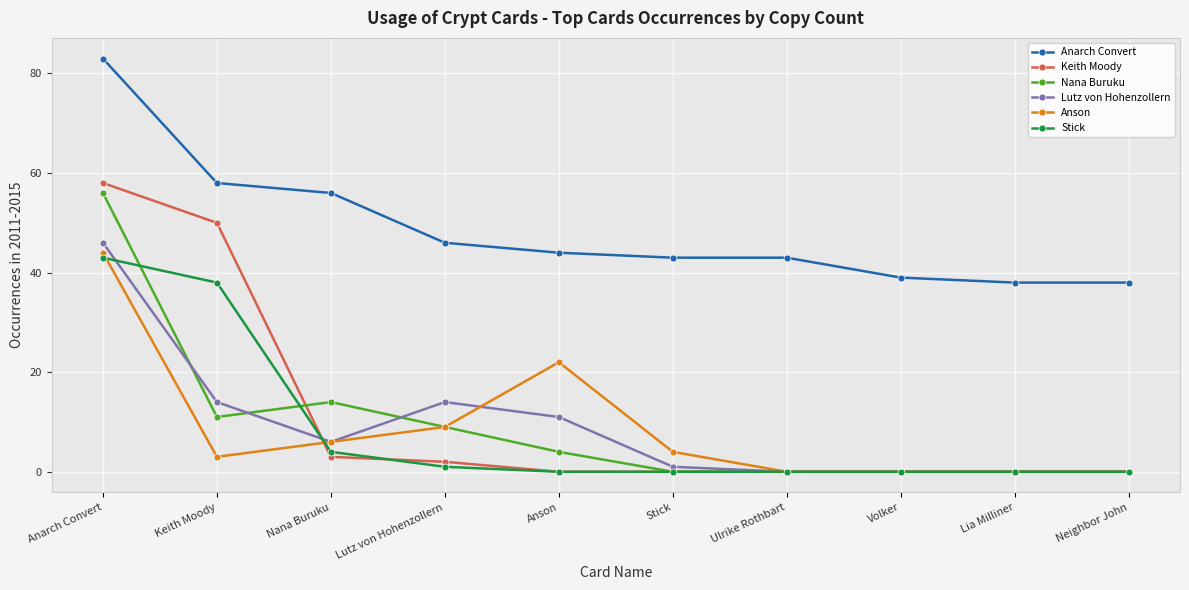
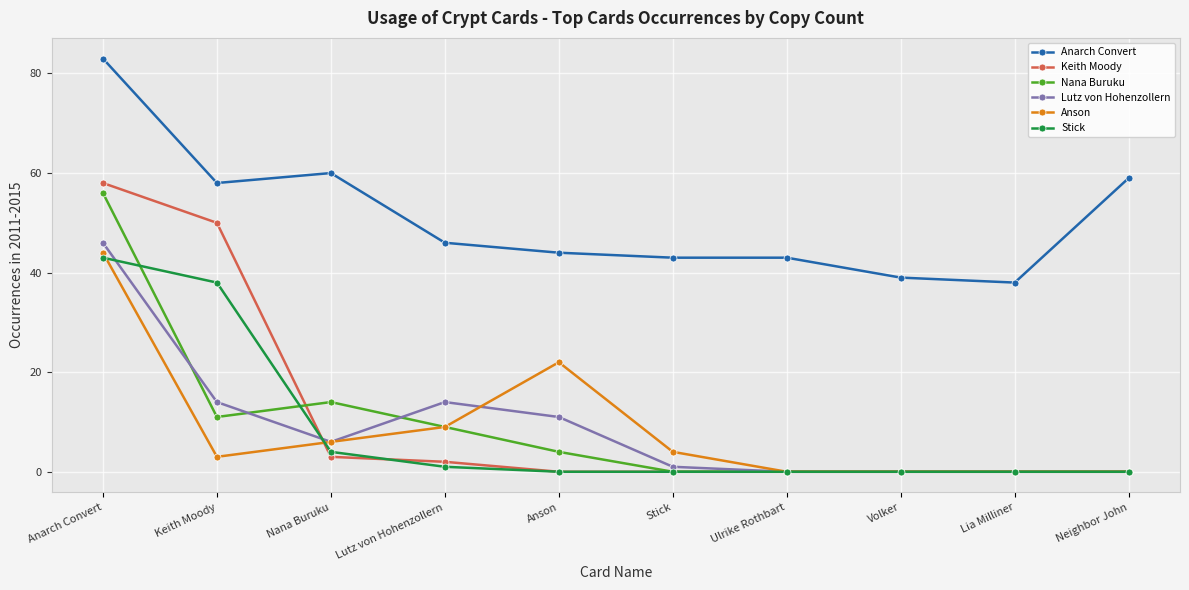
  {
    "Anarch Convert": {
      "Anarch Convert": 83,
      "Keith Moody": 58,
-     "Nana Buruku": 56,
+     "Nana Buruku": 60,
      "Lutz von Hohenzollern": 46,
      "Anson": 44,
      "Stick": 43,
      "Ulrike Rothbart": 43,
      "Volker": 39,
      "Lia Milliner": 38,
-     "Neighbor John": 38
+     "Neighbor John": 59
    },
    "Keith Moody": {
      "Anarch Convert": 58,
      "Keith Moody": 50,
      "Nana Buruku": 3,
      "Lutz von Hohenzollern": 2
    },
    "Nana Buruku": {
      "Anarch Convert": 56,
      "Keith Moody": 11,
      "Nana Buruku": 14,
      "Anson": 4
    },
    "Lutz von Hohenzollern": {
      "Anarch Convert": 46,
      "Keith Moody": 14,
      "Lutz von Hohenzollern": 14,
      "Anson": 11,
      "Stick": 1
    },
    "Anson": {
      "Anarch Convert": 44,
      "Keith Moody": 3,
      "Anson": 22,
      "Stick": 4
    },
    "Stick": {
      "Anarch Convert": 43,
      "Keith Moody": 38,
      "Nana Buruku": 4,
      "Lutz von Hohenzollern": 1
    }
  }
